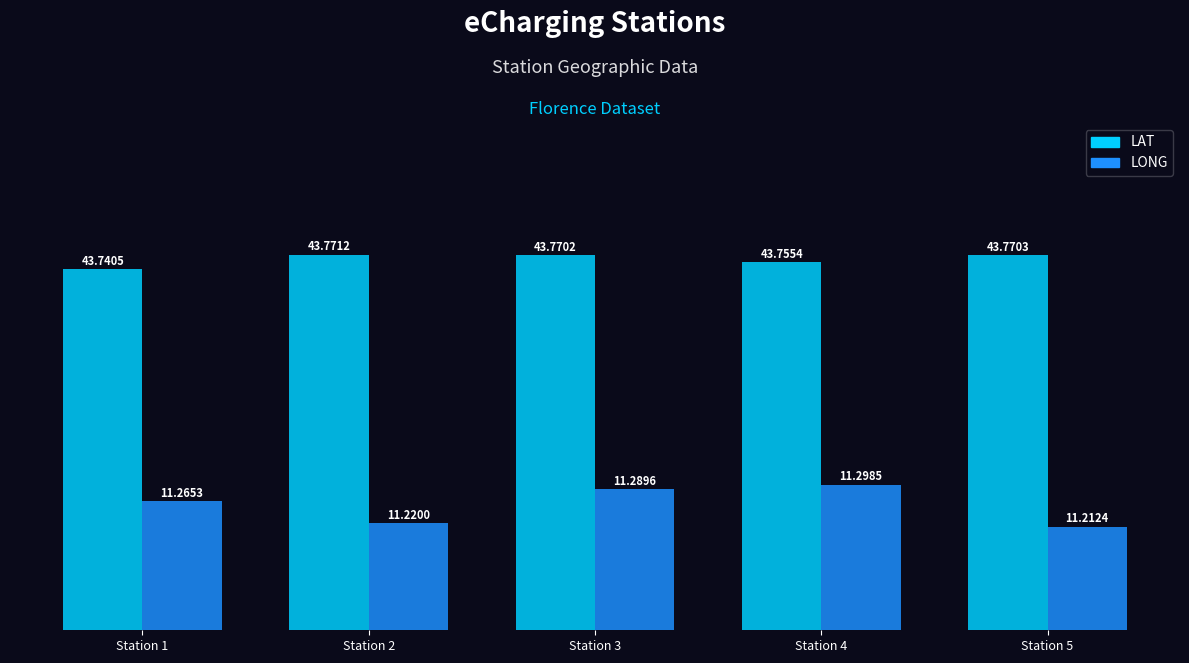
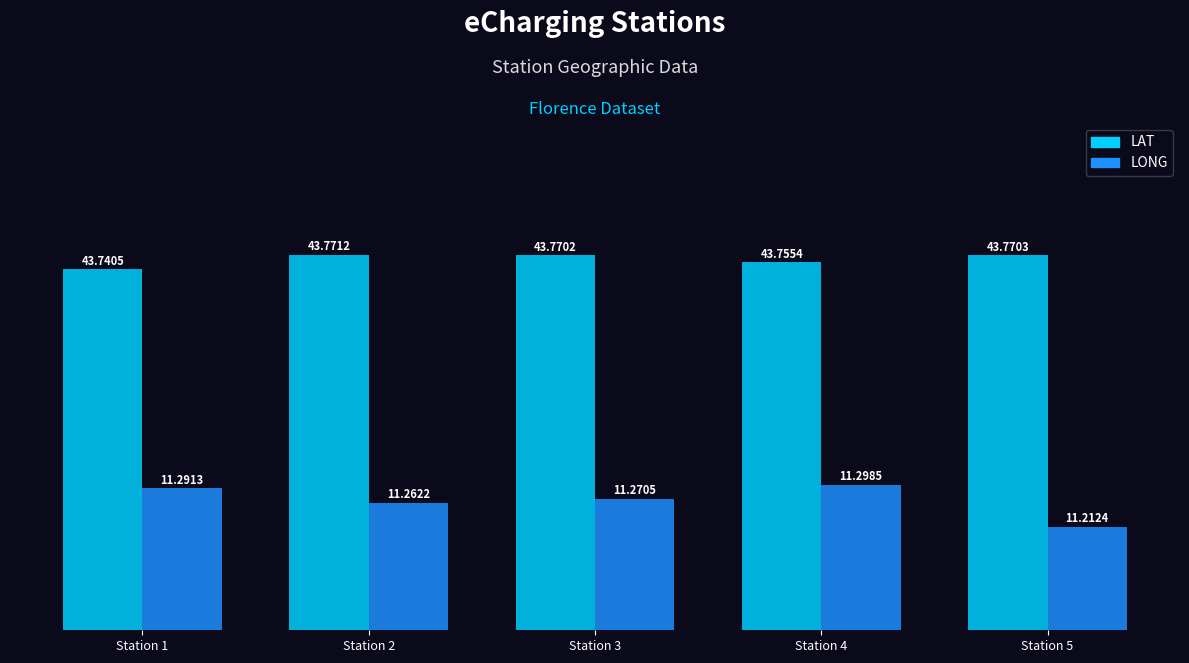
  {
    "LONG": {
-     "Station 1": 11.2653,
-     "Station 2": 11.2200,
-     "Station 3": 11.2896
+     "Station 1": 11.2913,
+     "Station 2": 11.2622,
+     "Station 3": 11.2705
    }
  }
